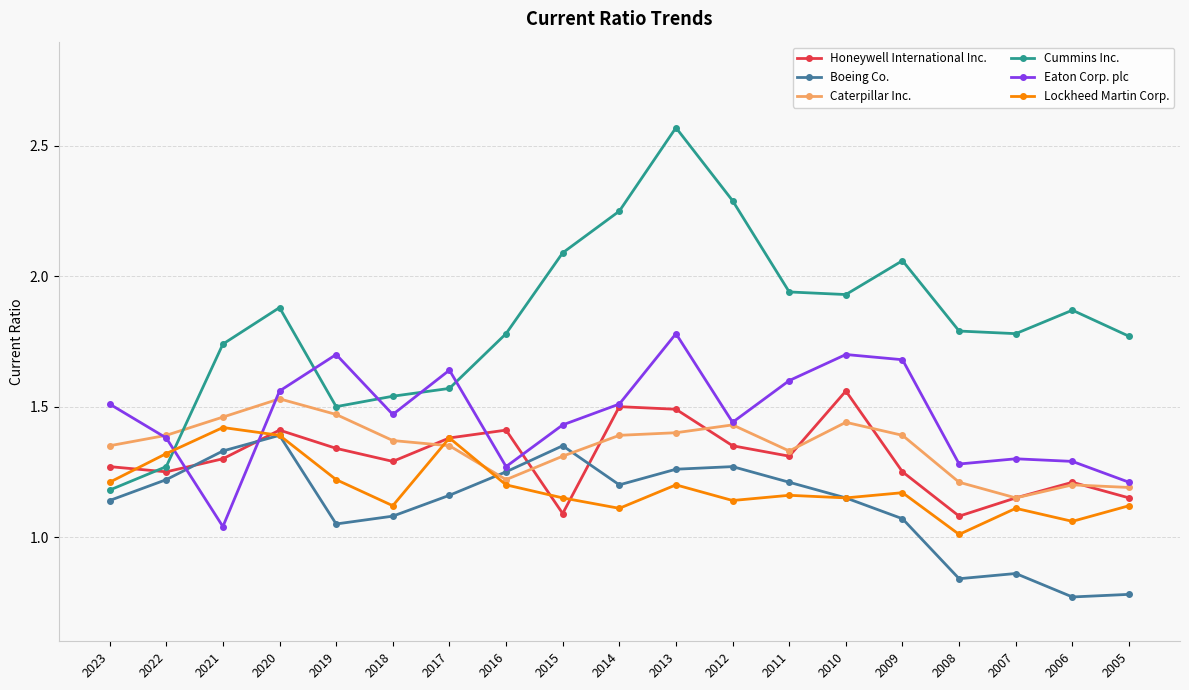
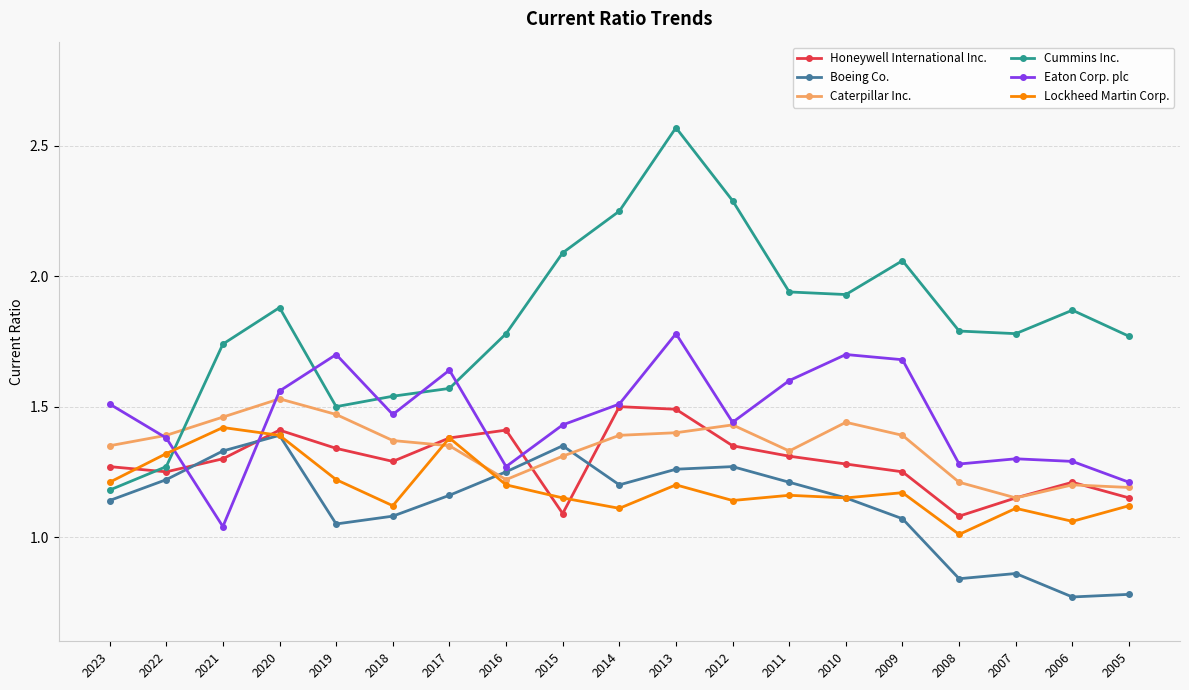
  {
    "Honeywell International Inc.": {
      "2023": 1.27,
      "2022": 1.25,
      "2021": 1.30,
      "2020": 1.41,
      "2019": 1.34,
      "2018": 1.29,
      "2016": 1.41,
      "2015": 1.09,
      "2014": 1.50,
      "2013": 1.49,
      "2012": 1.35,
      "2011": 1.31,
-     "2010": 1.56,
+     "2010": 1.28,
      "2009": 1.25,
      "2008": 1.08,
      "2006": 1.21,
      "2005": 1.15
    },
    "Caterpillar Inc.": {
      "2023": 1.35,
      "2022": 1.39,
      "2021": 1.46,
      "2020": 1.53,
      "2019": 1.47,
      "2018": 1.37,
      "2017": 1.35,
      "2016": 1.22,
      "2015": 1.31,
      "2014": 1.39,
      "2013": 1.40,
      "2012": 1.43,
      "2011": 1.33,
      "2010": 1.44,
      "2009": 1.39,
      "2008": 1.21,
      "2006": 1.20,
      "2005": 1.19
    },
    "Eaton Corp. plc": {
      "2023": 1.51,
      "2022": 1.38,
      "2021": 1.04,
      "2020": 1.56,
      "2019": 1.70,
      "2018": 1.47,
      "2017": 1.64,
      "2016": 1.27,
      "2015": 1.43,
      "2014": 1.51,
      "2013": 1.78,
      "2012": 1.44,
      "2011": 1.60,
      "2010": 1.70,
      "2009": 1.68,
      "2008": 1.28,
      "2007": 1.30,
      "2006": 1.29,
      "2005": 1.21
    },
    "Lockheed Martin Corp.": {
      "2023": 1.21,
      "2022": 1.32,
      "2021": 1.42,
      "2019": 1.22,
      "2018": 1.12,
      "2016": 1.20,
      "2015": 1.15,
      "2014": 1.11,
      "2013": 1.20,
      "2012": 1.14,
      "2011": 1.16,
      "2009": 1.17,
      "2008": 1.01,
      "2007": 1.11,
      "2006": 1.06,
      "2005": 1.12
    }
  }
